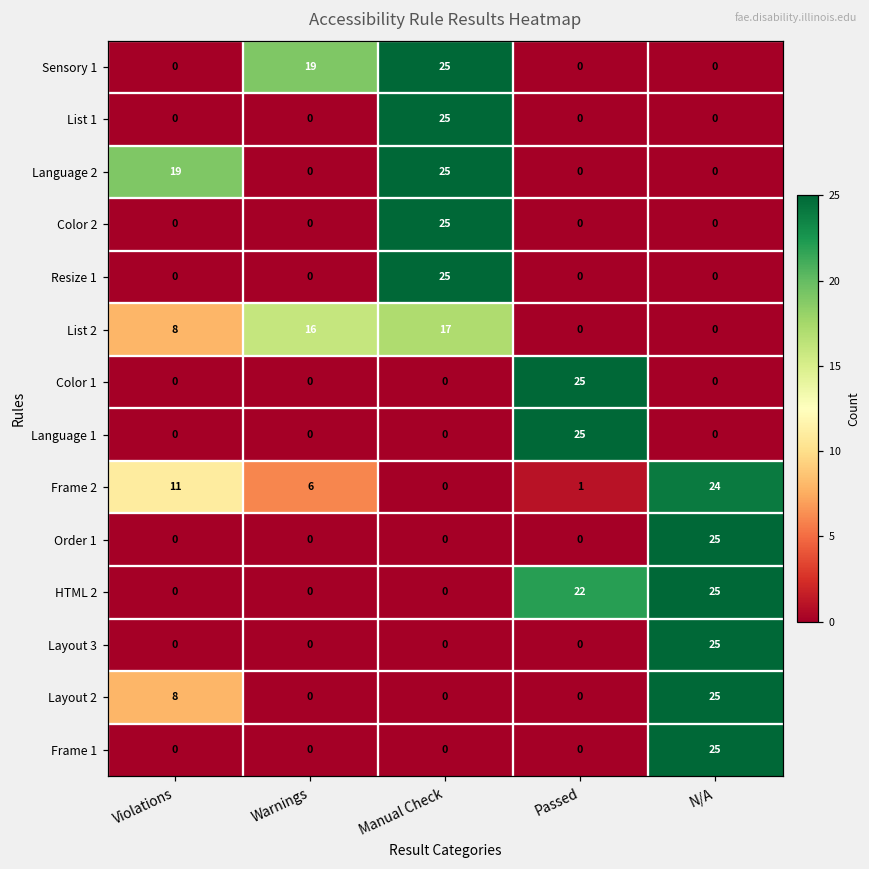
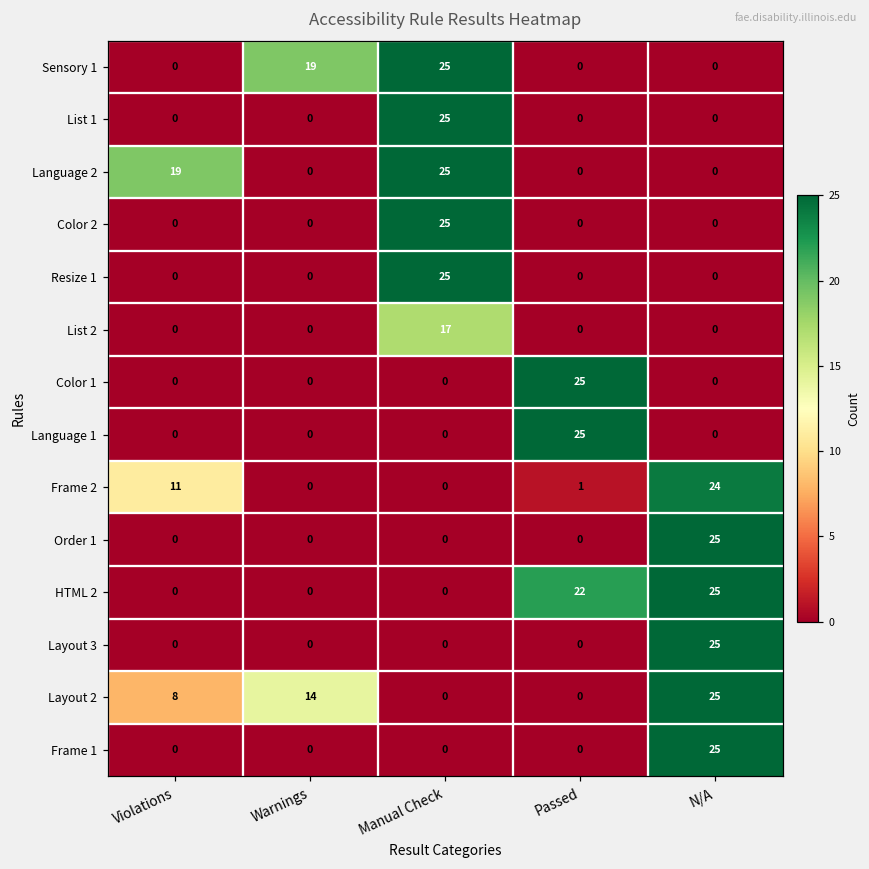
  {
    "Sensory 1": {
      "Violations": 0,
      "Warnings": 19,
      "Manual Check": 25,
      "Passed": 0,
      "N/A": 0
    },
    "List 1": {
      "Violations": 0,
      "Warnings": 0,
      "Manual Check": 25,
      "Passed": 0,
      "N/A": 0
    },
    "Language 2": {
      "Violations": 19,
      "Warnings": 0,
      "Manual Check": 25,
      "Passed": 0,
      "N/A": 0
    },
    "Color 2": {
      "Violations": 0,
      "Warnings": 0,
      "Manual Check": 25,
      "Passed": 0,
      "N/A": 0
    },
    "Resize 1": {
      "Violations": 0,
      "Warnings": 0,
      "Manual Check": 25,
      "Passed": 0,
      "N/A": 0
    },
    "List 2": {
-     "Violations": 8,
-     "Warnings": 16,
+     "Violations": 0,
+     "Warnings": 0,
      "Manual Check": 17,
      "Passed": 0,
      "N/A": 0
    },
    "Color 1": {
      "Violations": 0,
      "Warnings": 0,
      "Manual Check": 0,
      "Passed": 25,
      "N/A": 0
    },
    "Language 1": {
      "Violations": 0,
      "Warnings": 0,
      "Manual Check": 0,
      "Passed": 25,
      "N/A": 0
    },
    "Frame 2": {
      "Violations": 11,
-     "Warnings": 6,
+     "Warnings": 0,
      "Manual Check": 0,
      "Passed": 1,
      "N/A": 24
    },
    "Order 1": {
      "Violations": 0,
      "Warnings": 0,
      "Manual Check": 0,
      "Passed": 0,
      "N/A": 25
    },
    "HTML 2": {
      "Violations": 0,
      "Warnings": 0,
      "Manual Check": 0,
      "Passed": 22,
      "N/A": 25
    },
    "Layout 3": {
      "Violations": 0,
      "Warnings": 0,
      "Manual Check": 0,
      "Passed": 0,
      "N/A": 25
    },
    "Layout 2": {
      "Violations": 8,
-     "Warnings": 0,
+     "Warnings": 14,
      "Manual Check": 0,
      "Passed": 0,
      "N/A": 25
    },
    "Frame 1": {
      "Violations": 0,
      "Warnings": 0,
      "Manual Check": 0,
      "Passed": 0,
      "N/A": 25
    }
  }
